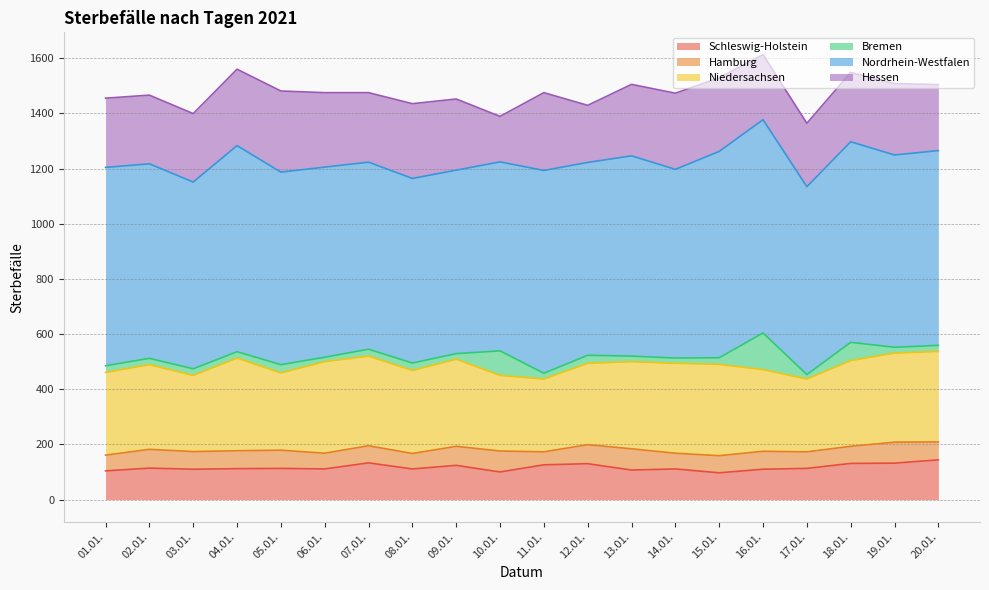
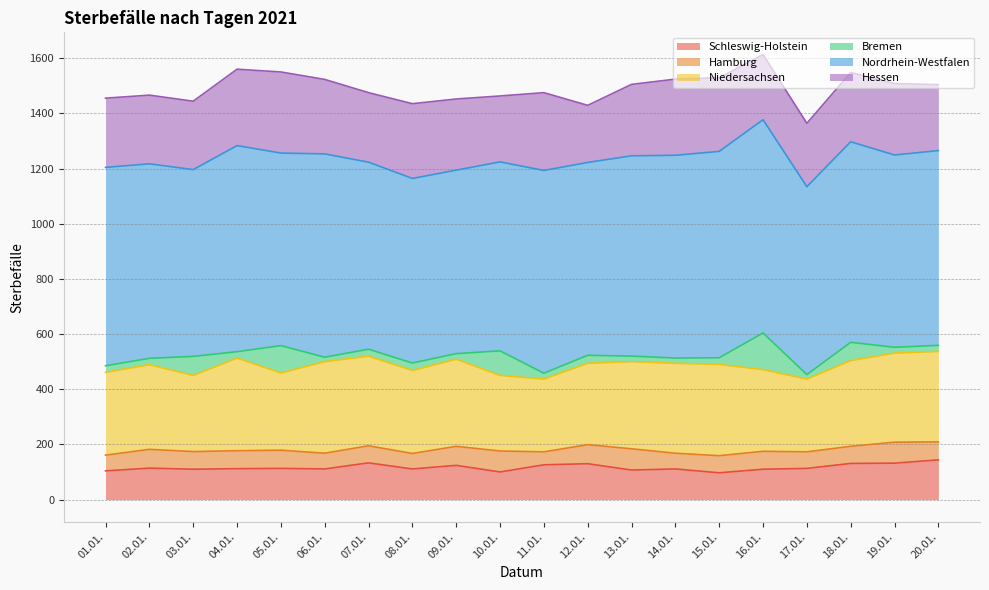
  {
    "Niedersachsen": {
      "01.01.": 300,
      "02.01.": 310,
      "03.01.": 280,
      "04.01.": 340,
      "05.01.": 280,
      "06.01.": 330,
      "07.01.": 330,
      "08.01.": 300,
      "09.01.": 320,
      "10.01.": 270,
      "11.01.": 260,
      "12.01.": 300,
      "13.01.": 320,
      "14.01.": 330,
      "15.01.": 330,
      "16.01.": 300,
      "17.01.": 260,
      "18.01.": 310,
      "19.01.": 320,
      "20.01.": 330
    },
    "Bremen": {
      "01.01.": 20,
      "02.01.": 20,
-     "03.01.": 20,
+     "03.01.": 70,
      "04.01.": 20,
-     "05.01.": 30,
+     "05.01.": 100,
      "06.01.": 20,
      "07.01.": 30,
      "08.01.": 30,
      "09.01.": 20,
      "10.01.": 90,
      "11.01.": 20,
      "12.01.": 30,
      "13.01.": 20,
      "14.01.": 20,
      "15.01.": 20,
      "16.01.": 130,
      "17.01.": 20,
      "18.01.": 70,
      "19.01.": 20,
      "20.01.": 20
    },
    "Nordrhein-Westfalen": {
      "01.01.": 720,
      "02.01.": 710,
      "03.01.": 680,
      "04.01.": 750,
      "05.01.": 700,
-     "06.01.": 690,
+     "06.01.": 740,
      "07.01.": 680,
      "08.01.": 670,
      "09.01.": 670,
      "10.01.": 690,
      "11.01.": 740,
      "12.01.": 700,
      "13.01.": 730,
-     "14.01.": 680,
+     "14.01.": 740,
      "15.01.": 750,
      "16.01.": 770,
      "17.01.": 680,
      "18.01.": 730,
      "19.01.": 700,
      "20.01.": 710
    },
    "Hessen": {
      "01.01.": 250,
      "02.01.": 250,
      "03.01.": 250,
      "04.01.": 280,
      "05.01.": 290,
      "06.01.": 270,
      "07.01.": 250,
      "08.01.": 270,
      "09.01.": 260,
-     "10.01.": 170,
+     "10.01.": 240,
      "11.01.": 280,
      "12.01.": 210,
      "13.01.": 260,
      "17.01.": 230
    }
  }
